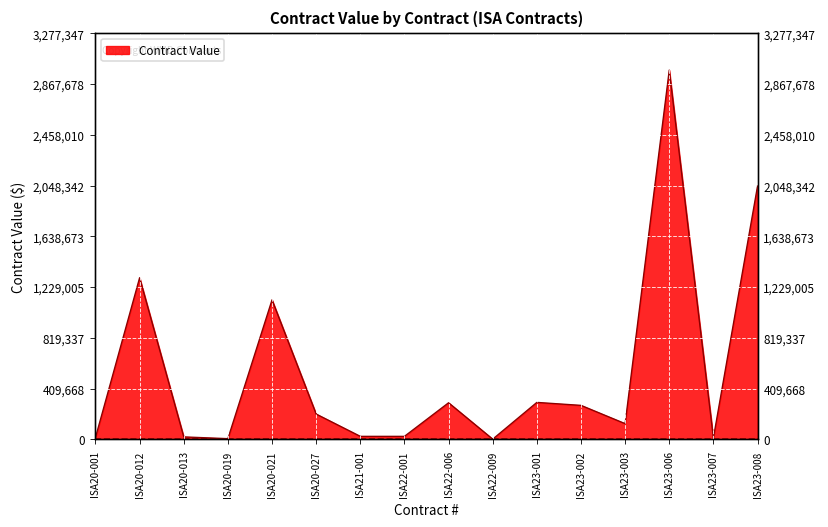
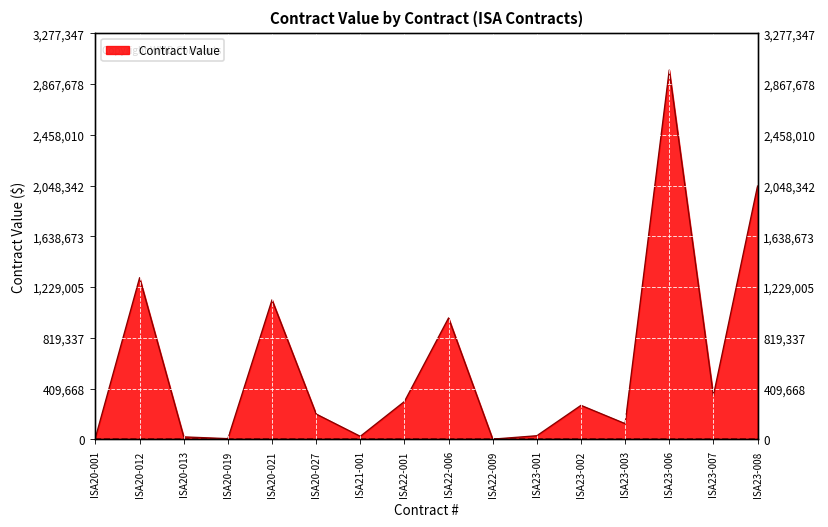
  {
    "ISA20-001": "20,000",
    "ISA20-012": "1,300,000",
    "ISA20-013": "20,000",
    "ISA20-019": "10,000",
    "ISA20-021": "1,130,000",
    "ISA20-027": "200,000",
    "ISA21-001": "30,000",
-   "ISA22-001": "30,000",
-   "ISA22-006": "300,000",
+   "ISA22-001": "310,000",
+   "ISA22-006": "980,000",
    "ISA22-009": "0",
-   "ISA23-001": "300,000",
+   "ISA23-001": "30,000",
    "ISA23-002": "280,000",
    "ISA23-003": "130,000",
    "ISA23-006": "2,980,000",
-   "ISA23-007": "10,000",
+   "ISA23-007": "350,000",
    "ISA23-008": "2,040,000"
  }
